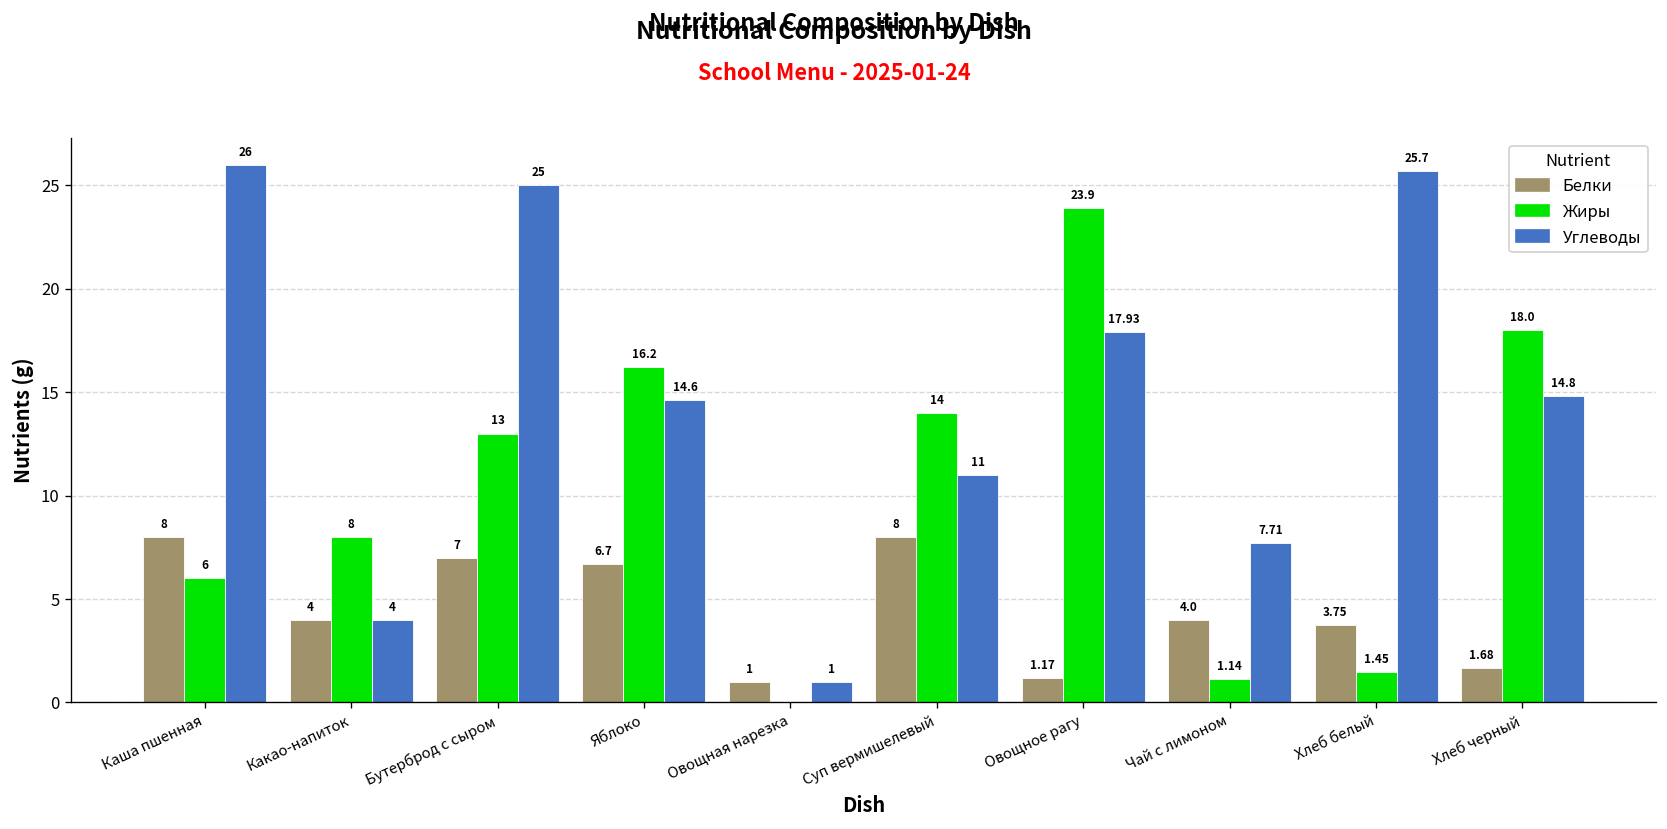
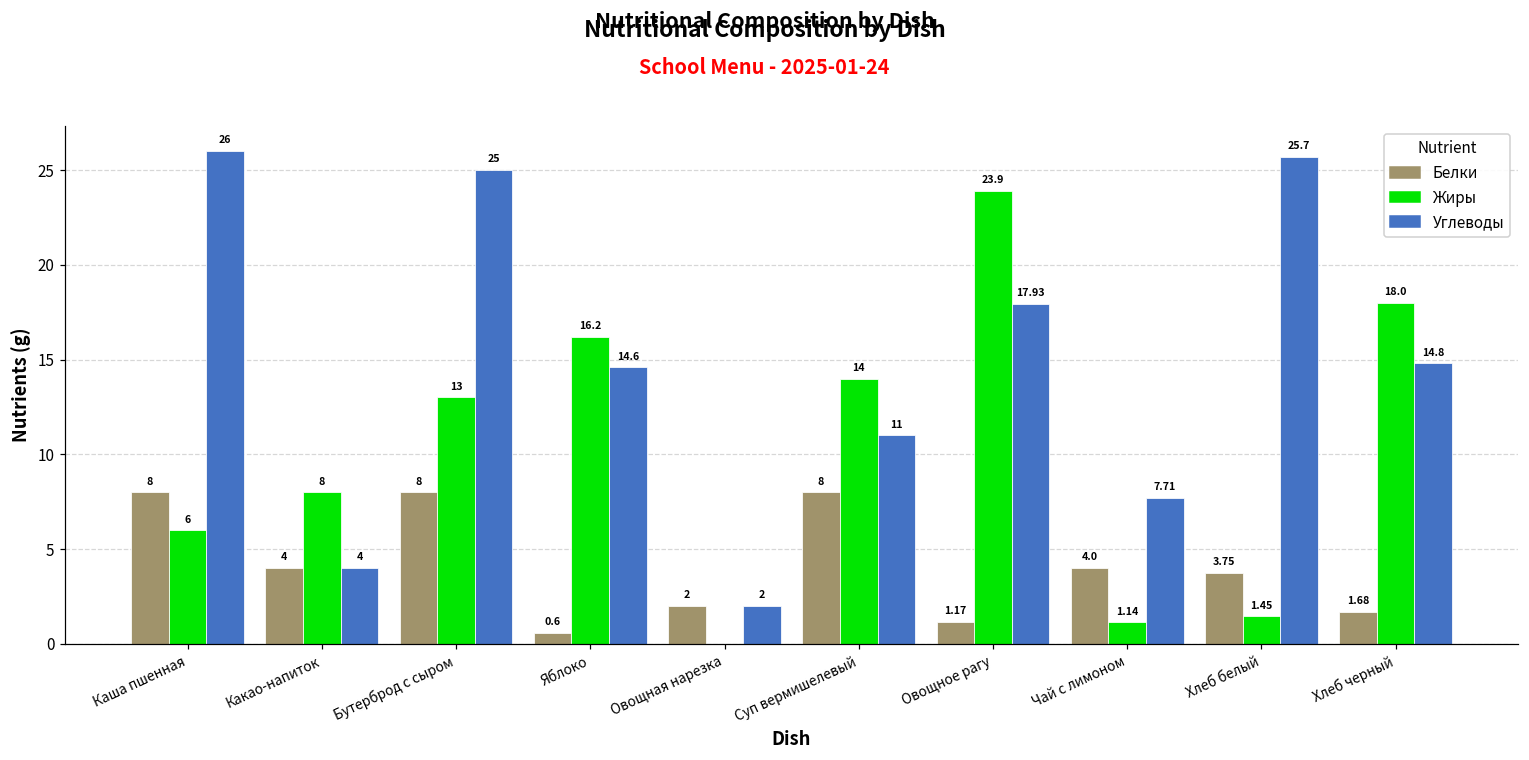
  {
    "Белки": {
      "Каша пшенная": 8,
      "Какао-напиток": 4,
-     "Бутерброд с сыром": 7,
-     "Яблоко": 6.7,
-     "Овощная нарезка": 1,
+     "Бутерброд с сыром": 8,
+     "Яблоко": 0.6,
+     "Овощная нарезка": 2,
      "Суп вермишелевый": 8,
      "Овощное рагу": 1.17,
      "Чай с лимоном": 4.0,
      "Хлеб белый": 3.75,
      "Хлеб черный": 1.68
    },
    "Жиры": {
      "Каша пшенная": 6,
      "Какао-напиток": 8,
      "Бутерброд с сыром": 13,
      "Яблоко": 16.2,
      "Суп вермишелевый": 14,
      "Овощное рагу": 23.9,
      "Чай с лимоном": 1.14,
      "Хлеб белый": 1.45,
      "Хлеб черный": 18.0
    },
    "Углеводы": {
      "Каша пшенная": 26,
      "Какао-напиток": 4,
      "Бутерброд с сыром": 25,
      "Яблоко": 14.6,
-     "Овощная нарезка": 1,
+     "Овощная нарезка": 2,
      "Суп вермишелевый": 11,
      "Овощное рагу": 17.93,
      "Чай с лимоном": 7.71,
      "Хлеб белый": 25.7,
      "Хлеб черный": 14.8
    }
  }
